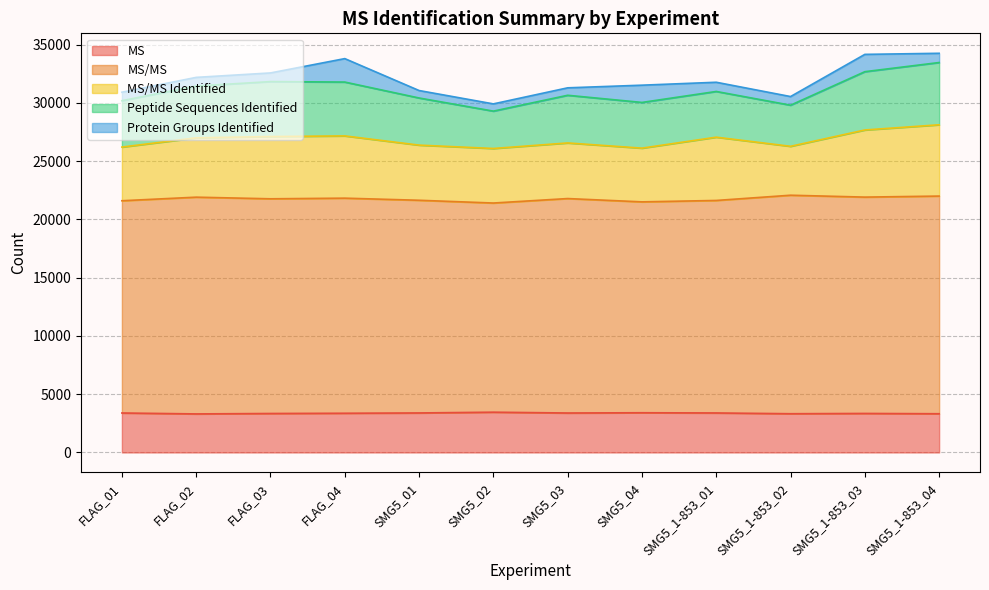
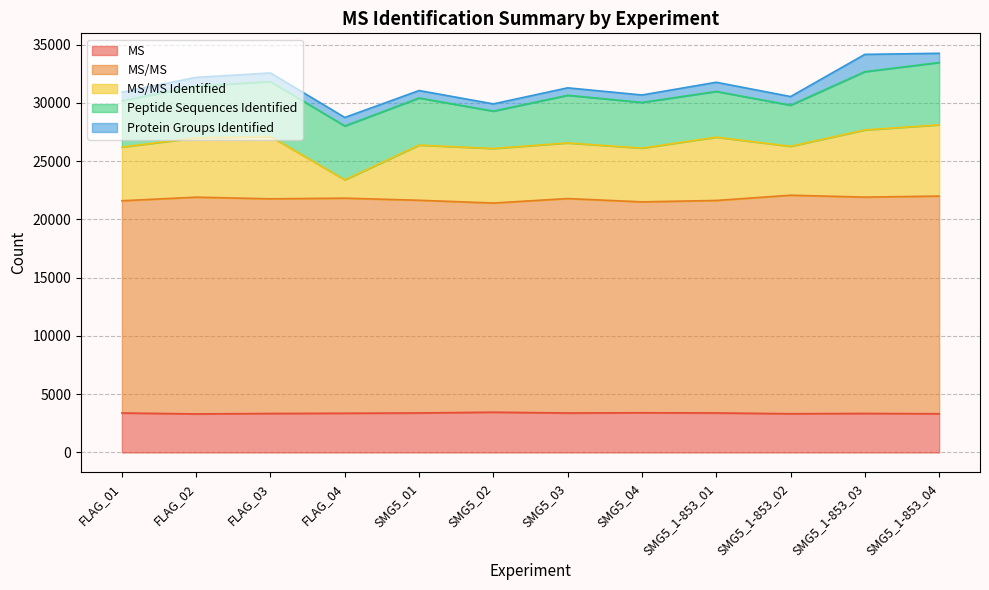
  {
    "MS/MS Identified": {
      "FLAG_01": 4600,
-     "FLAG_04": 5300,
+     "FLAG_04": 1600,
      "SMG5_01": 4700,
      "SMG5_02": 4700,
      "SMG5_03": 4800,
      "SMG5_04": 4600,
      "SMG5_1-853_01": 5400,
      "SMG5_1-853_02": 4200,
      "SMG5_1-853_03": 5800,
      "SMG5_1-853_04": 6100
    },
    "Peptide Sequences Identified": {
      "FLAG_04": 4600,
      "SMG5_01": 4000,
      "SMG5_02": 3200,
      "SMG5_03": 4100,
      "SMG5_04": 3900,
      "SMG5_1-853_01": 3900,
      "SMG5_1-853_02": 3500,
      "SMG5_1-853_03": 5000,
      "SMG5_1-853_04": 5300
    },
    "Protein Groups Identified": {
-     "FLAG_04": 2000,
+     "FLAG_04": 700,
      "SMG5_01": 600,
      "SMG5_02": 600,
      "SMG5_03": 600,
-     "SMG5_04": 1500,
+     "SMG5_04": 600,
      "SMG5_1-853_01": 800,
      "SMG5_1-853_02": 700,
      "SMG5_1-853_03": 1500,
      "SMG5_1-853_04": 800
    }
  }
